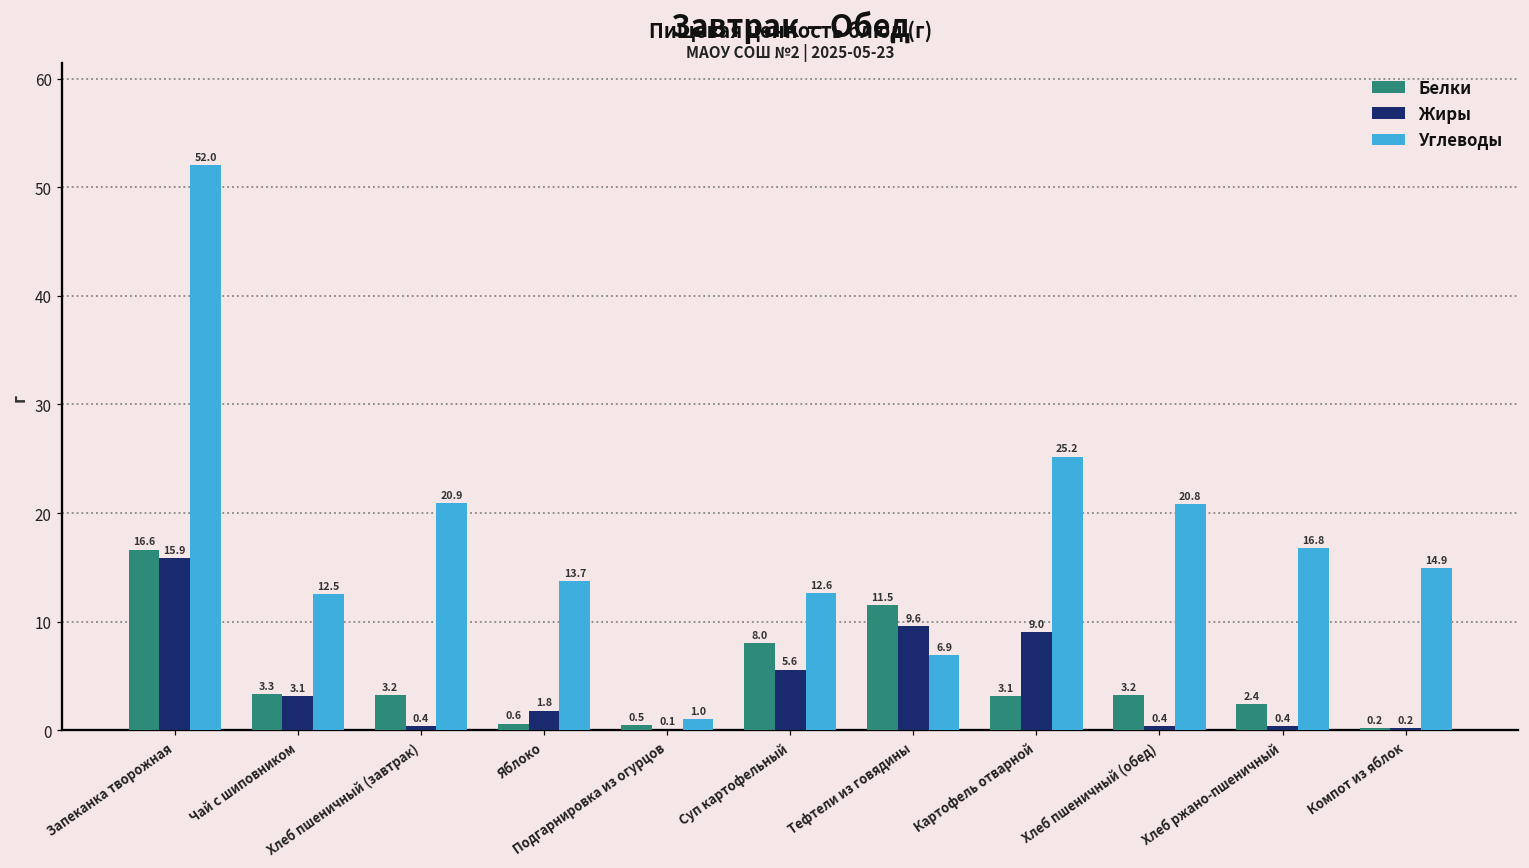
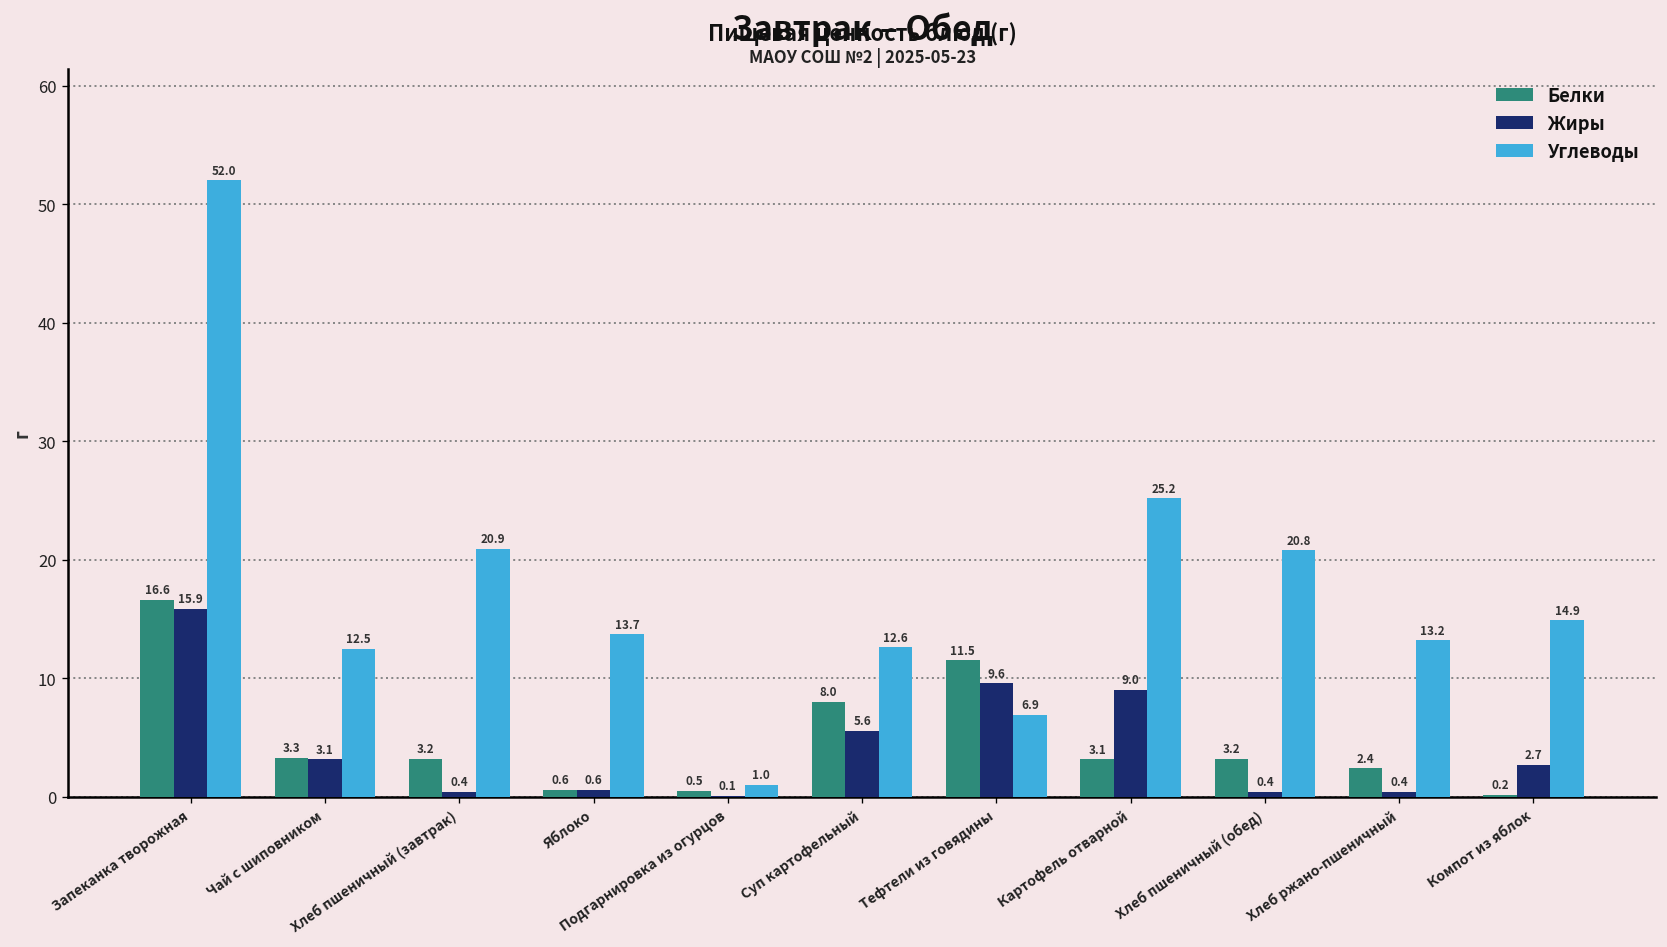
  {
    "Белки": {
      "Запеканка творожная": 16.6,
      "Чай с шиповником": 3.3,
      "Хлеб пшеничный (завтрак)": 3.2,
      "Яблоко": 0.6,
      "Подгарнировка из огурцов": 0.5,
      "Суп картофельный": 8.0,
      "Тефтели из говядины": 11.5,
      "Картофель отварной": 3.1,
      "Хлеб пшеничный (обед)": 3.2,
      "Хлеб ржано-пшеничный": 2.4,
      "Компот из яблок": 0.2
    },
    "Жиры": {
      "Запеканка творожная": 15.9,
      "Чай с шиповником": 3.1,
      "Хлеб пшеничный (завтрак)": 0.4,
-     "Яблоко": 1.8,
+     "Яблоко": 0.6,
      "Подгарнировка из огурцов": 0.1,
      "Суп картофельный": 5.6,
      "Тефтели из говядины": 9.6,
      "Картофель отварной": 9.0,
      "Хлеб пшеничный (обед)": 0.4,
      "Хлеб ржано-пшеничный": 0.4,
-     "Компот из яблок": 0.2
+     "Компот из яблок": 2.7
    },
    "Углеводы": {
      "Запеканка творожная": 52.0,
      "Чай с шиповником": 12.5,
      "Хлеб пшеничный (завтрак)": 20.9,
      "Яблоко": 13.7,
      "Подгарнировка из огурцов": 1.0,
      "Суп картофельный": 12.6,
      "Тефтели из говядины": 6.9,
      "Картофель отварной": 25.2,
      "Хлеб пшеничный (обед)": 20.8,
-     "Хлеб ржано-пшеничный": 16.8,
+     "Хлеб ржано-пшеничный": 13.2,
      "Компот из яблок": 14.9
    }
  }
